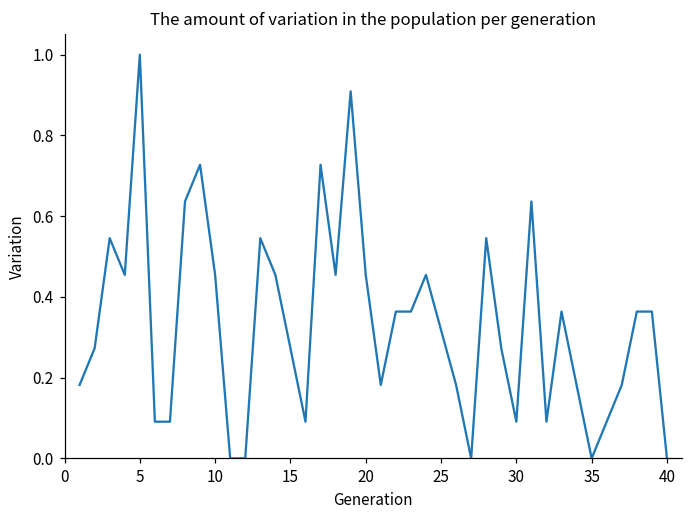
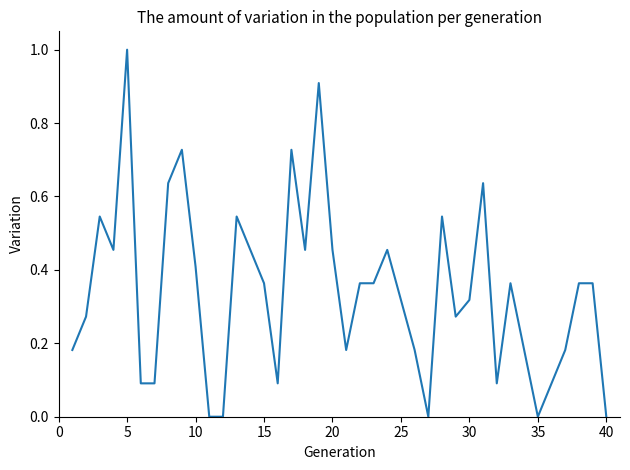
  {
    "5": 1.00,
-   "10": 0.45,
-   "15": 0.27,
+   "10": 0.41,
+   "15": 0.36,
    "20": 0.45,
    "25": 0.32,
-   "30": 0.09,
+   "30": 0.32,
    "35": 0.00,
    "40": 0.00
  }
